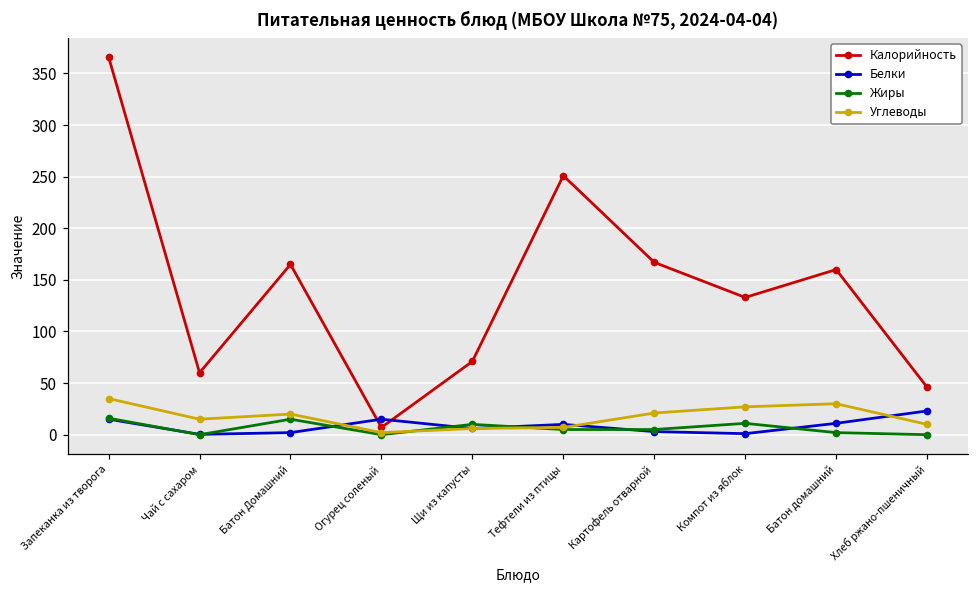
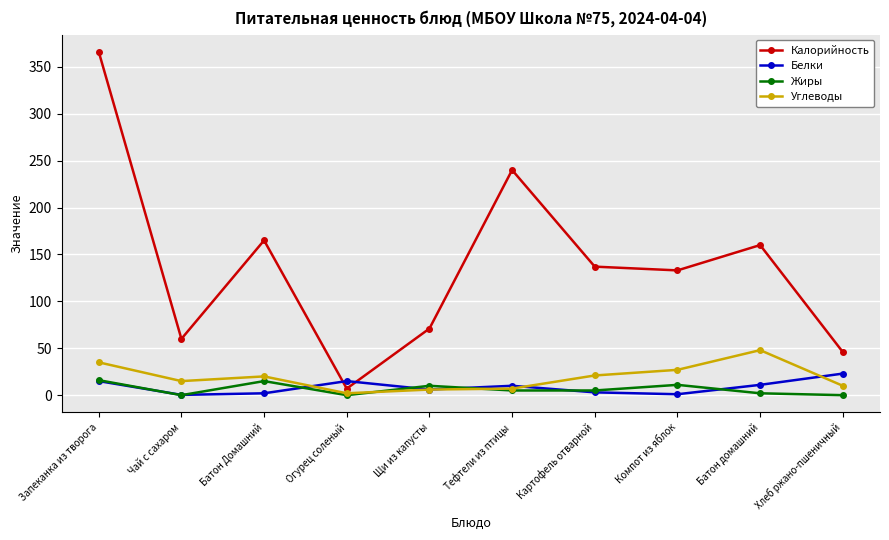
  {
    "Калорийность": {
      "Запеканка из творога": 370,
      "Чай с сахаром": 60,
      "Батон Домашний": 170,
      "Огурец соленый": 10,
      "Щи из капусты": 70,
-     "Тефтели из птицы": 250,
-     "Картофель отварной": 170,
+     "Тефтели из птицы": 240,
+     "Картофель отварной": 140,
      "Компот из яблок": 130,
      "Батон домашний": 160,
      "Хлеб ржано-пшеничный": 50
    },
    "Белки": {
      "Батон Домашний": 0,
      "Огурец соленый": 20,
      "Тефтели из птицы": 10,
      "Компот из яблок": 0,
      "Батон домашний": 10,
      "Хлеб ржано-пшеничный": 20
    },
    "Жиры": {
      "Батон Домашний": 20,
      "Щи из капусты": 10,
      "Компот из яблок": 10,
      "Батон домашний": 0,
      "Хлеб ржано-пшеничный": 0
    },
    "Углеводы": {
      "Запеканка из творога": 40,
      "Чай с сахаром": 20,
      "Батон Домашний": 20,
      "Картофель отварной": 20,
      "Компот из яблок": 30,
-     "Батон домашний": 30,
+     "Батон домашний": 50,
      "Хлеб ржано-пшеничный": 10
    }
  }
